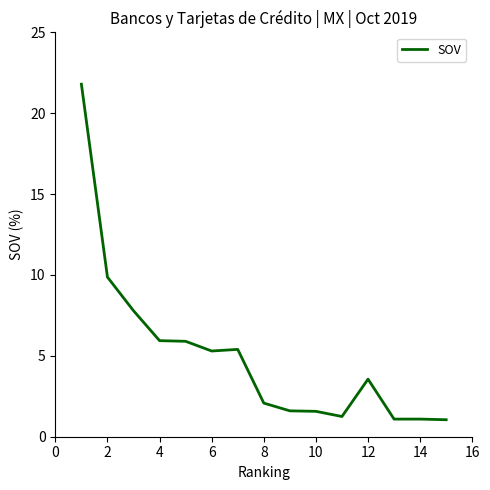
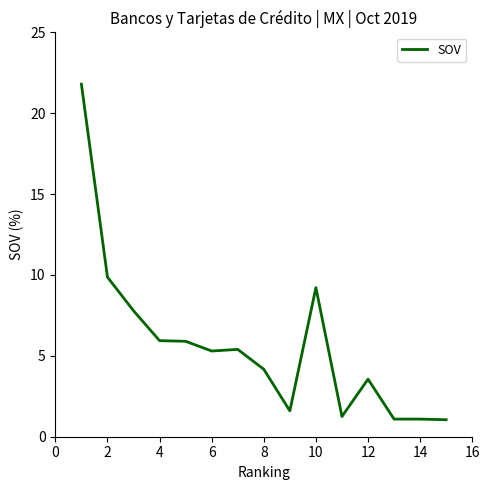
  {
    "2": 9.9,
    "4": 5.9,
    "6": 5.3,
-   "8": 2.1,
-   "10": 1.6,
+   "8": 4.2,
+   "10": 9.2,
    "12": 3.6,
    "14": 1.1
  }
